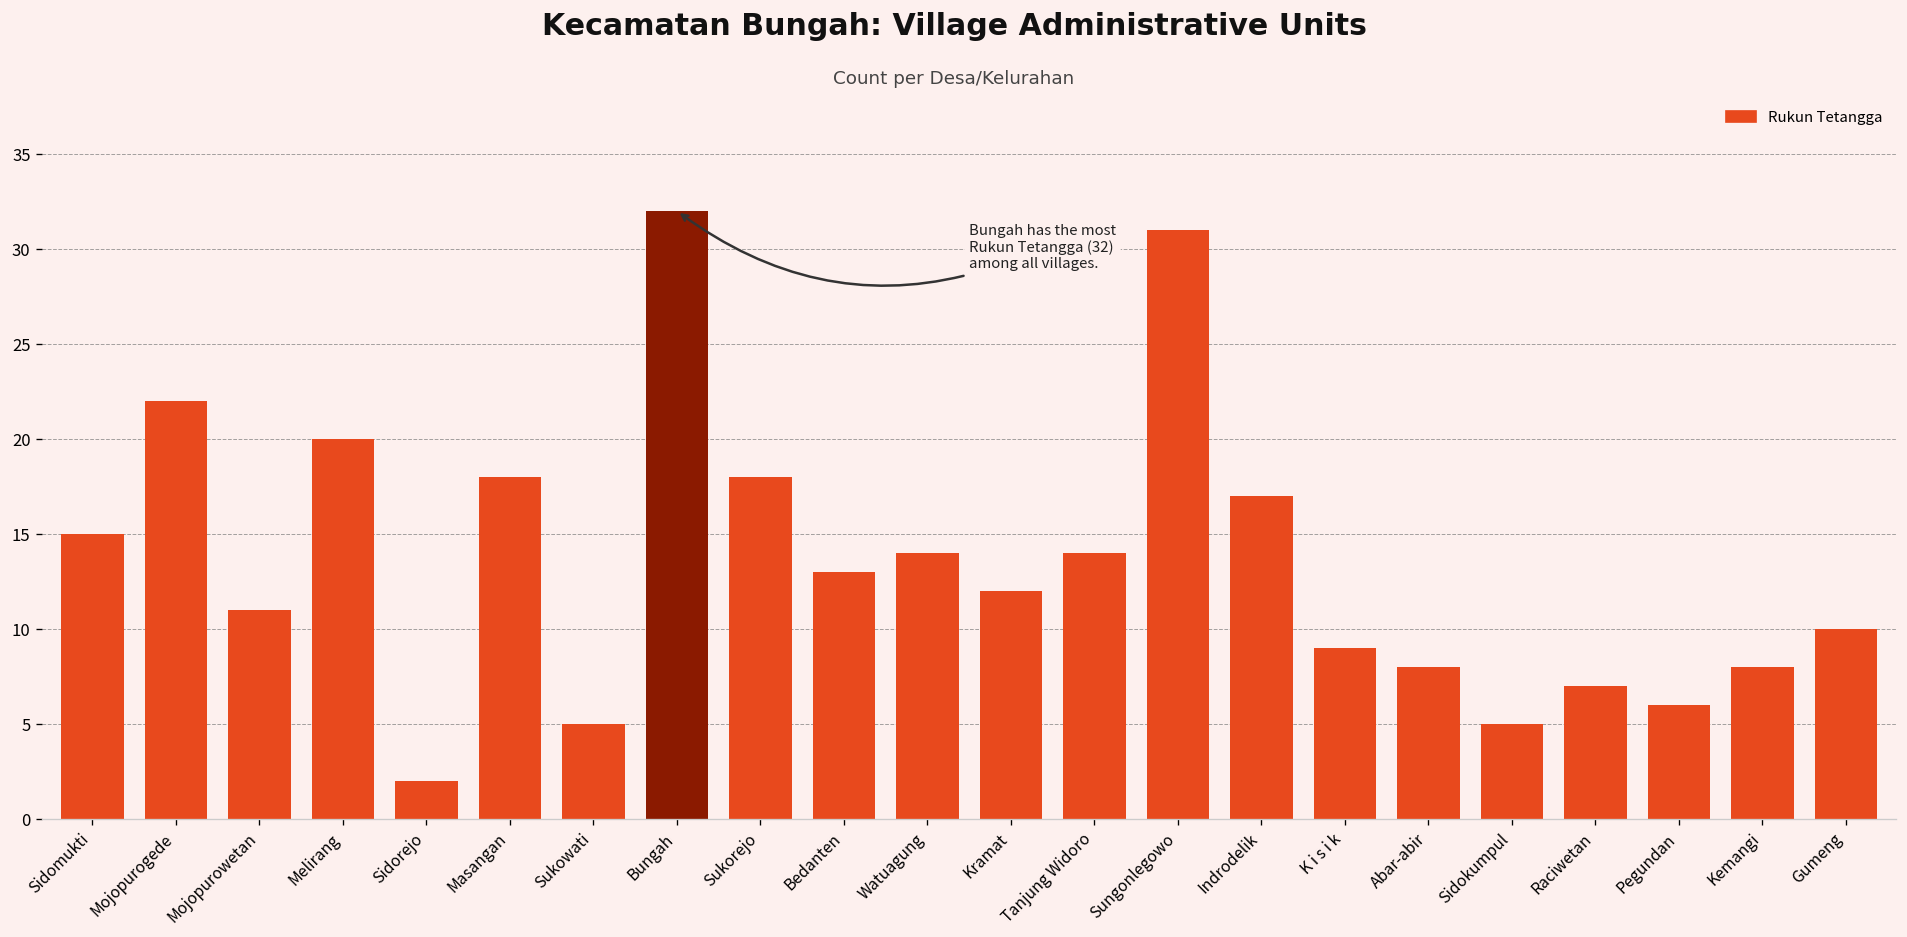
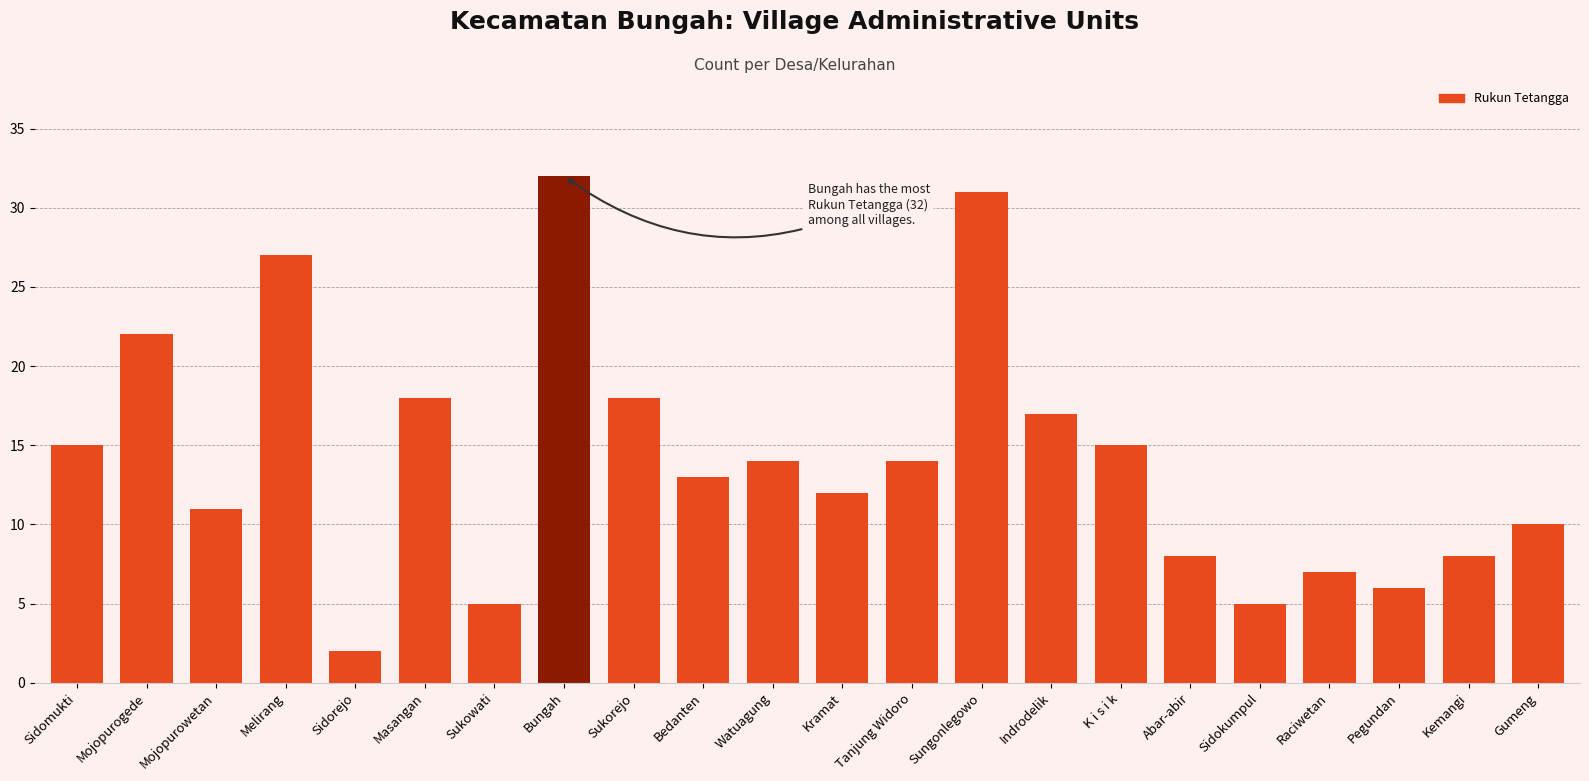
  {
    "Sidomukti": 15,
    "Mojopurogede": 22,
    "Mojopurowetan": 11,
-   "Melirang": 20,
+   "Melirang": 27,
    "Sidorejo": 2,
    "Masangan": 18,
    "Sukowati": 5,
    "Sukorejo": 18,
    "Bedanten": 13,
    "Watuagung": 14,
    "Kramat": 12,
    "Tanjung Widoro": 14,
    "Sungonlegowo": 31,
    "Indrodelik": 17,
-   "K i s i k": 9,
+   "K i s i k": 15,
    "Abar-abir": 8,
    "Sidokumpul": 5,
    "Raciwetan": 7,
    "Pegundan": 6,
    "Kemangi": 8,
    "Gumeng": 10
  }
